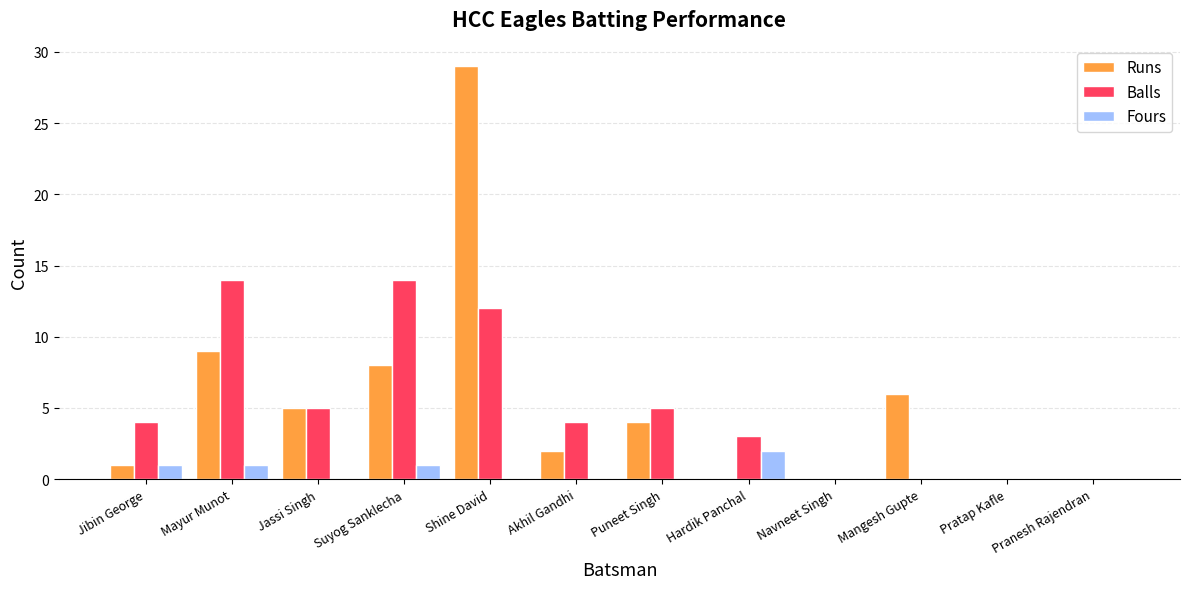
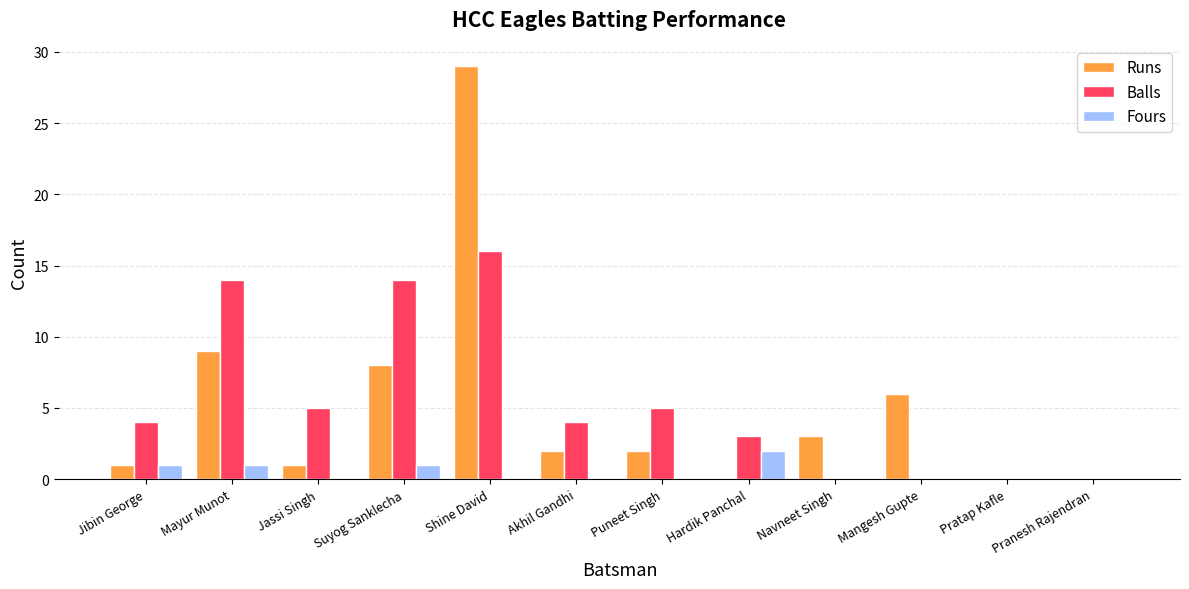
  {
    "Runs": {
      "Jibin George": 1,
      "Mayur Munot": 9,
-     "Jassi Singh": 5,
+     "Jassi Singh": 1,
      "Suyog Sanklecha": 8,
      "Shine David": 29,
      "Akhil Gandhi": 2,
-     "Puneet Singh": 4,
+     "Puneet Singh": 2,
      "Hardik Panchal": 0,
-     "Navneet Singh": 0,
+     "Navneet Singh": 3,
      "Mangesh Gupte": 6,
      "Pratap Kafle": 0,
      "Pranesh Rajendran": 0
    },
    "Balls": {
      "Jibin George": 4,
      "Mayur Munot": 14,
      "Jassi Singh": 5,
      "Suyog Sanklecha": 14,
-     "Shine David": 12,
+     "Shine David": 16,
      "Akhil Gandhi": 4,
      "Puneet Singh": 5,
      "Hardik Panchal": 3,
      "Navneet Singh": 0,
      "Mangesh Gupte": 0,
      "Pratap Kafle": 0,
      "Pranesh Rajendran": 0
    },
    "Fours": {
      "Jibin George": 1,
      "Mayur Munot": 1,
      "Jassi Singh": 0,
      "Suyog Sanklecha": 1,
      "Shine David": 0,
      "Akhil Gandhi": 0,
      "Puneet Singh": 0,
      "Hardik Panchal": 2,
      "Navneet Singh": 0,
      "Mangesh Gupte": 0,
      "Pratap Kafle": 0,
      "Pranesh Rajendran": 0
    }
  }
